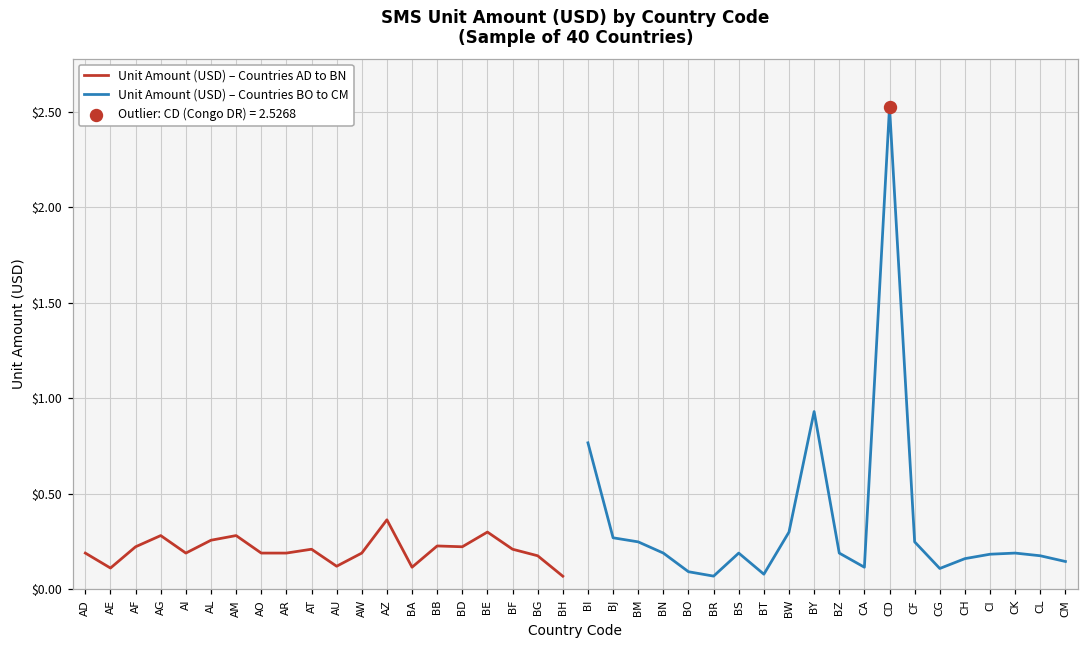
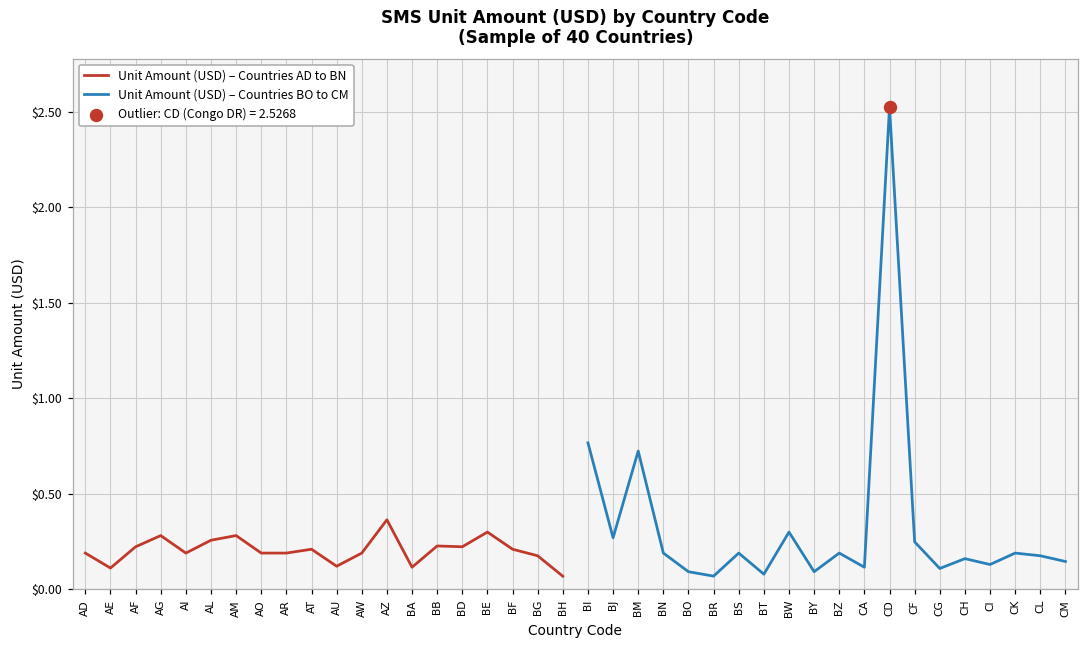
  {
    "Unit Amount (USD) – Countries BO to CM": {
      "BI": "$0.77",
      "BJ": "$0.27",
-     "BM": "$0.25",
+     "BM": "$0.72",
      "BN": "$0.19",
      "BO": "$0.09",
      "BR": "$0.07",
      "BS": "$0.19",
      "BT": "$0.08",
      "BW": "$0.30",
-     "BY": "$0.93",
+     "BY": "$0.09",
      "BZ": "$0.19",
      "CA": "$0.12",
      "CF": "$0.25",
      "CG": "$0.11",
      "CH": "$0.16",
-     "CI": "$0.18",
+     "CI": "$0.13",
      "CK": "$0.19",
      "CL": "$0.18",
      "CM": "$0.15"
    }
  }
